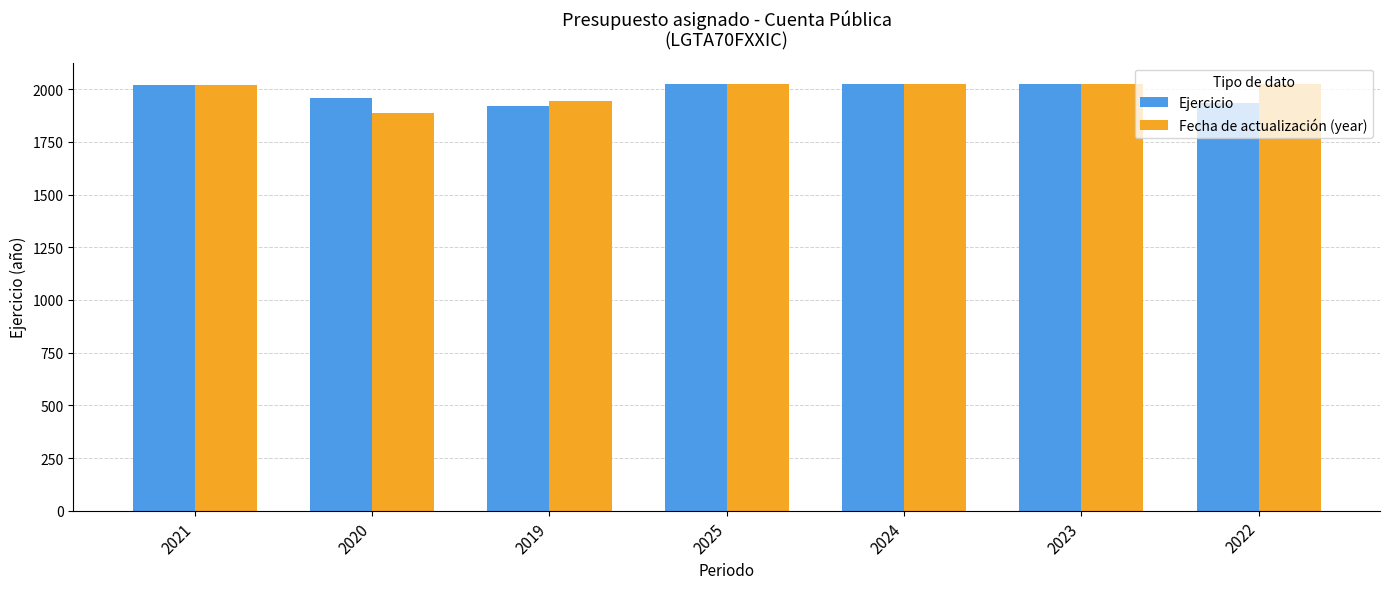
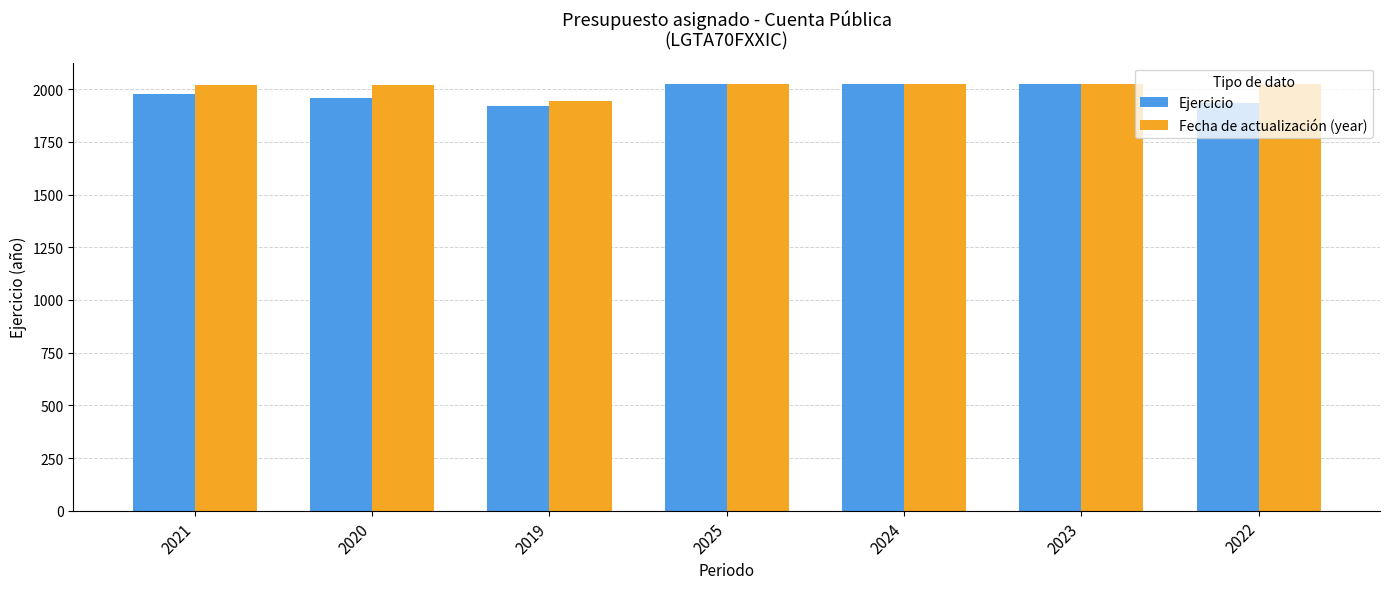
  {
    "Ejercicio": {
-     "2021": 2020,
+     "2021": 1980,
      "2020": 1960,
      "2019": 1920,
      "2025": 2030,
      "2024": 2020,
      "2023": 2020
    },
    "Fecha de actualización (year)": {
      "2021": 2020,
-     "2020": 1890,
+     "2020": 2020,
      "2019": 1940,
      "2025": 2030,
      "2024": 2030,
      "2023": 2030
    }
  }
